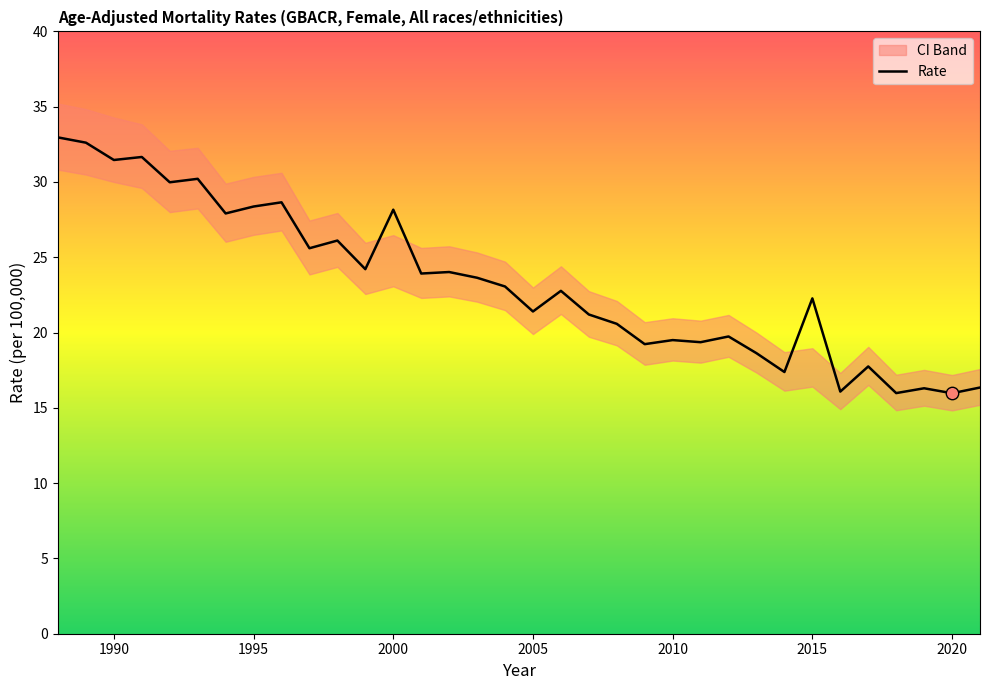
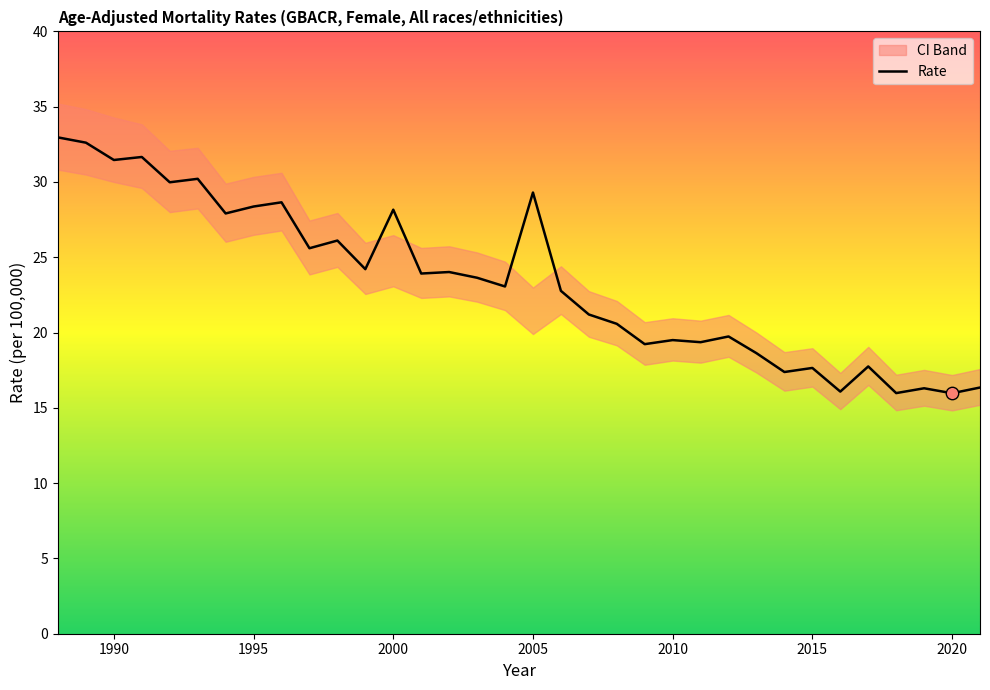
  {
    "Rate": {
      "1990": 31.5,
      "1995": 28.4,
      "2000": 28.2,
-     "2005": 21.4,
+     "2005": 29.3,
      "2010": 19.5,
-     "2015": 22.3
+     "2015": 17.7
    }
  }
